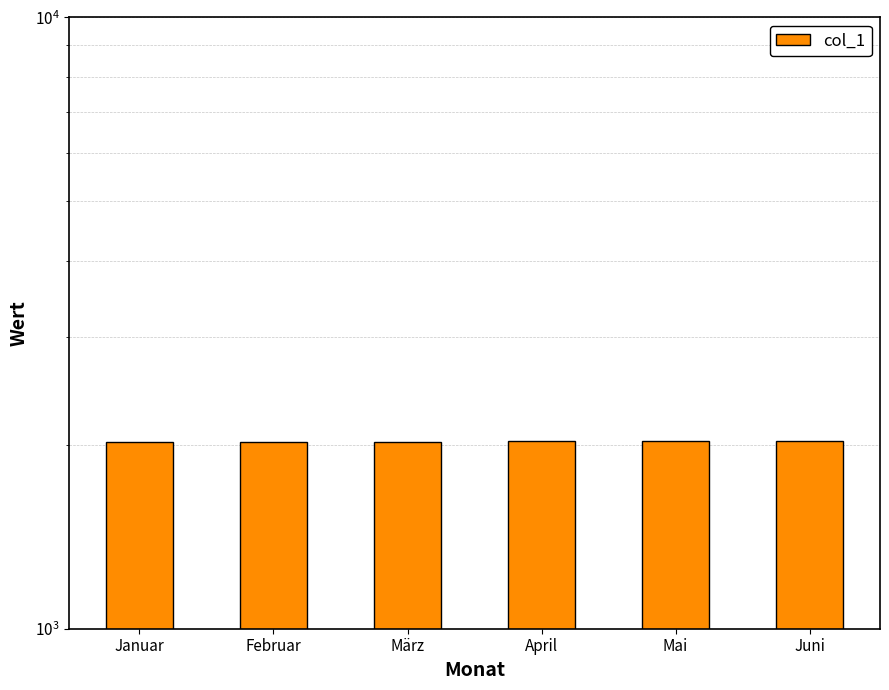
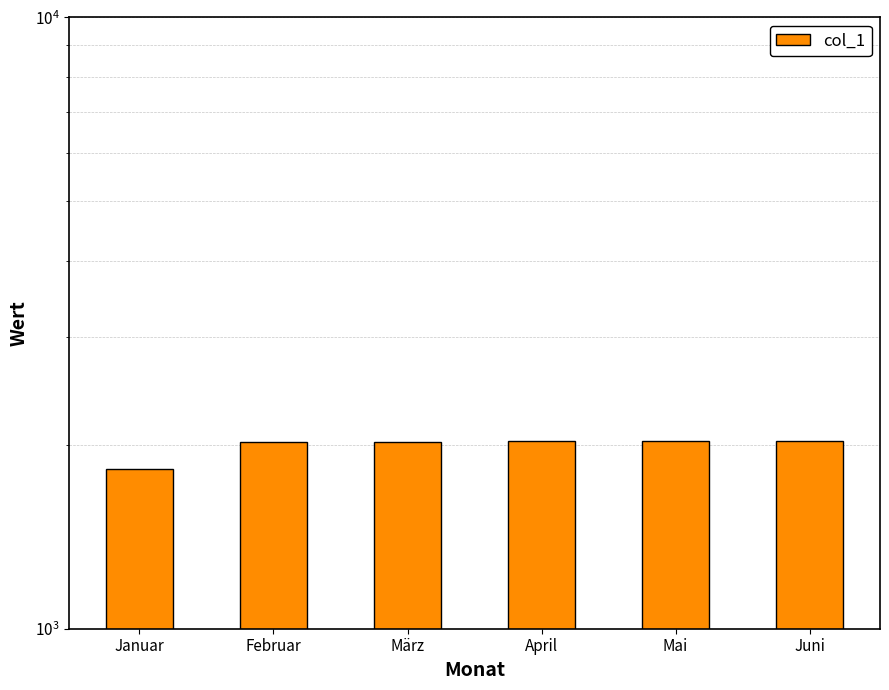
  {
-   "Januar": 2020,
+   "Januar": 1820,
    "Februar": 2020,
    "März": 2020,
    "April": 2030,
    "Mai": 2030,
    "Juni": 2030
  }
